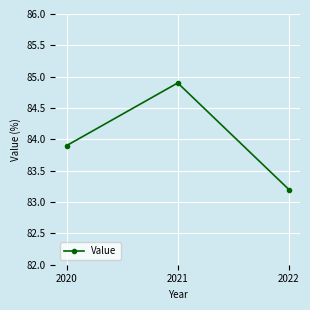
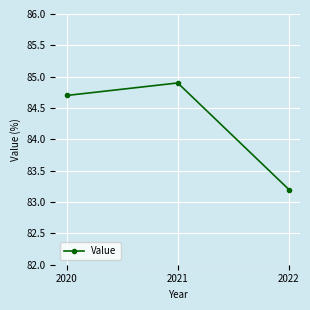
  {
-   "2020": 83.9,
+   "2020": 84.7,
    "2021": 84.9,
    "2022": 83.2
  }
